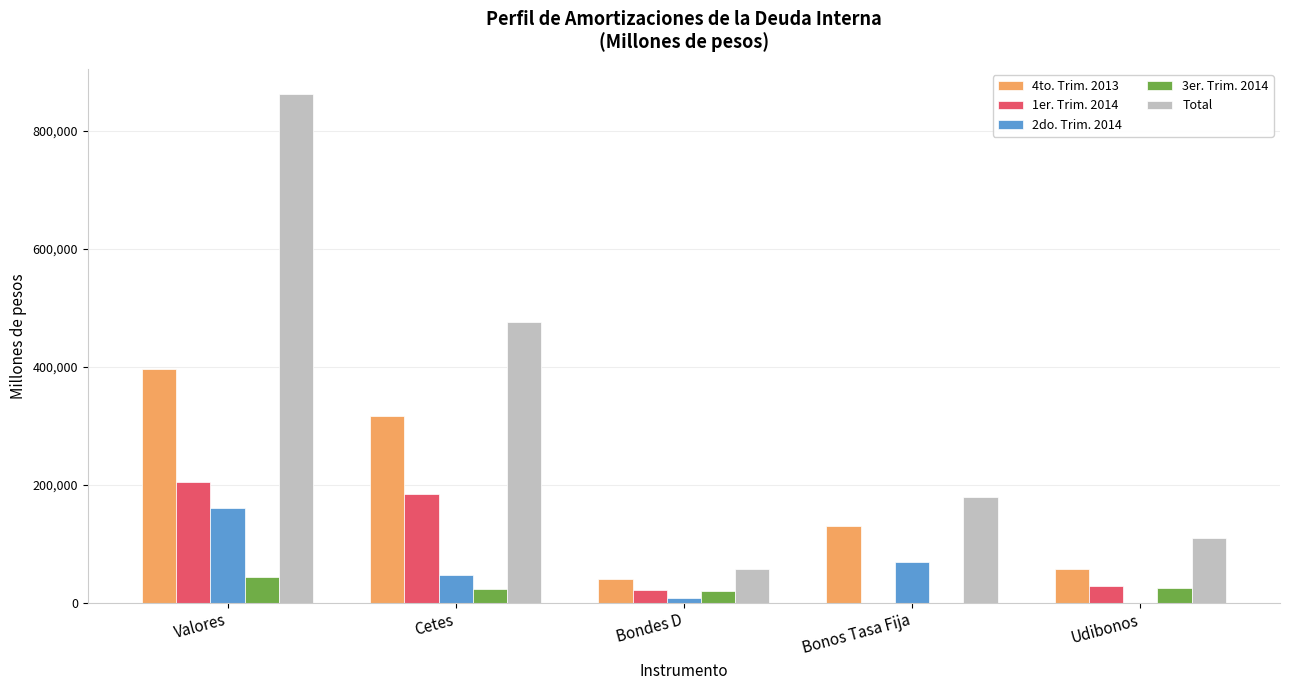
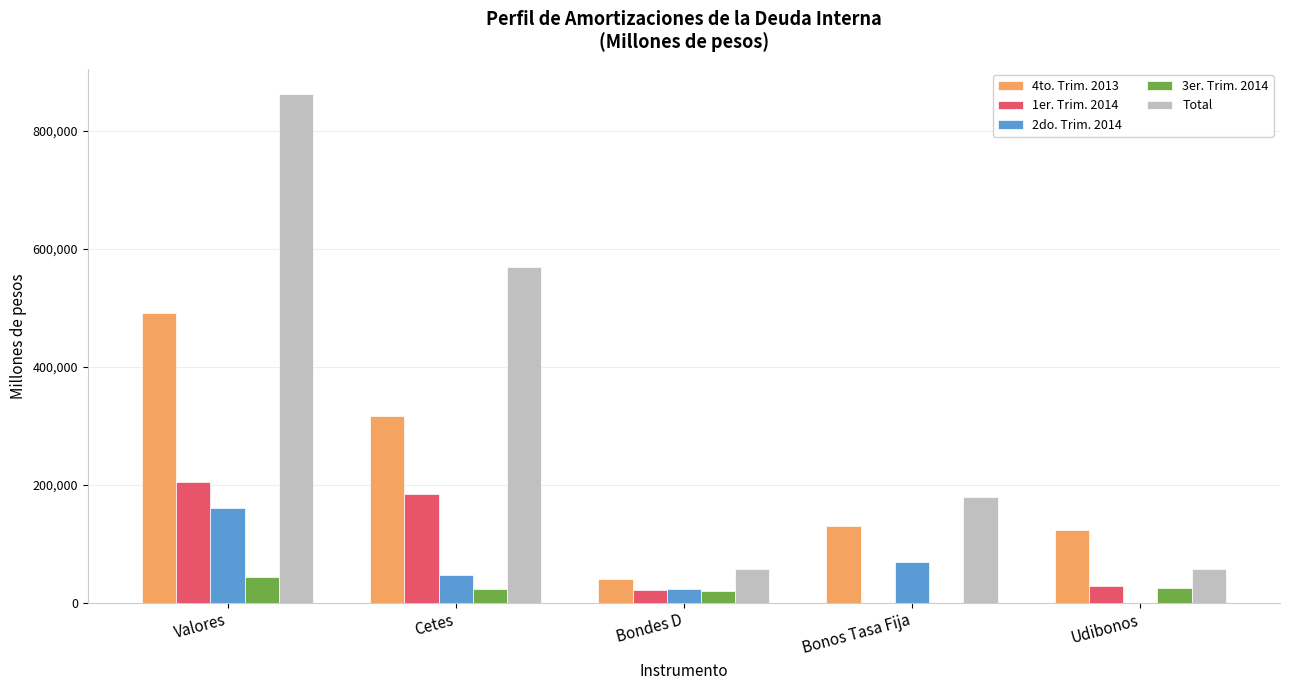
  {
    "4to. Trim. 2013": {
-     "Valores": "400,000",
+     "Valores": "490,000",
      "Cetes": "320,000",
      "Bondes D": "40,000",
      "Bonos Tasa Fija": "130,000",
-     "Udibonos": "60,000"
+     "Udibonos": "120,000"
    },
    "1er. Trim. 2014": {
      "Valores": "200,000",
      "Cetes": "180,000",
      "Bondes D": "20,000",
      "Bonos Tasa Fija": "0",
      "Udibonos": "30,000"
    },
    "2do. Trim. 2014": {
      "Valores": "160,000",
      "Cetes": "50,000",
-     "Bondes D": "10,000",
+     "Bondes D": "20,000",
      "Bonos Tasa Fija": "70,000",
      "Udibonos": "0"
    },
    "3er. Trim. 2014": {
      "Valores": "40,000",
      "Cetes": "20,000",
      "Bondes D": "20,000",
      "Bonos Tasa Fija": "0",
      "Udibonos": "30,000"
    },
    "Total": {
      "Valores": "860,000",
-     "Cetes": "480,000",
+     "Cetes": "570,000",
      "Bondes D": "60,000",
      "Bonos Tasa Fija": "180,000",
-     "Udibonos": "110,000"
+     "Udibonos": "60,000"
    }
  }
